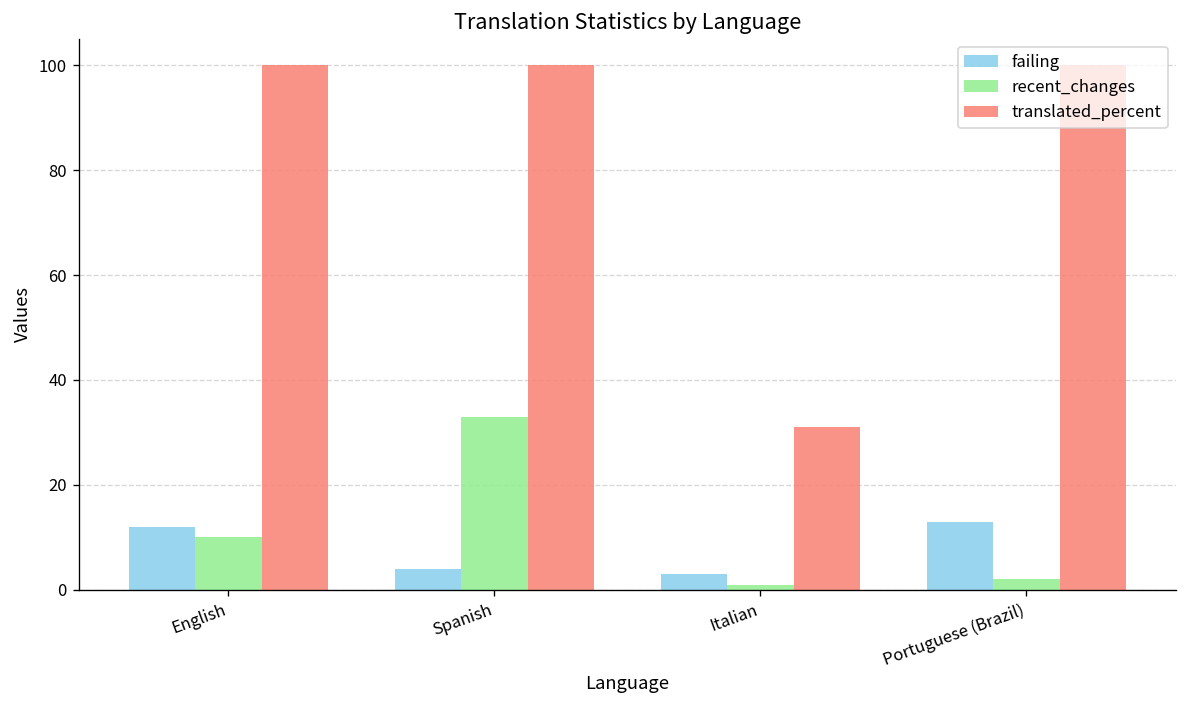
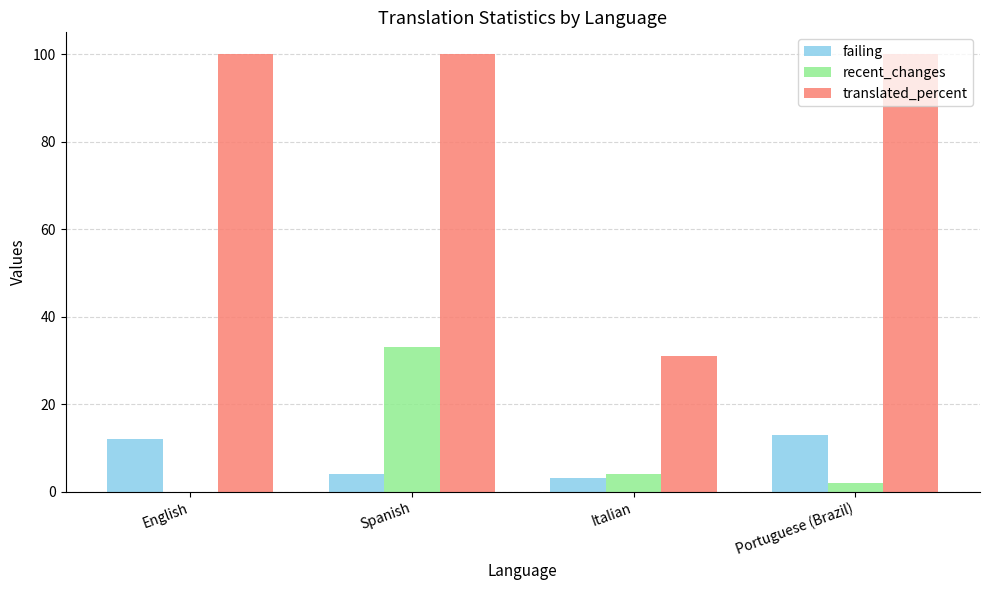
  {
    "failing": {
      "English": 12,
      "Spanish": 4,
      "Italian": 3,
      "Portuguese (Brazil)": 13
    },
    "recent_changes": {
-     "English": 10,
+     "English": 0,
      "Spanish": 33,
-     "Italian": 1,
+     "Italian": 4,
      "Portuguese (Brazil)": 2
    },
    "translated_percent": {
      "English": 100,
      "Spanish": 100,
      "Italian": 31
    }
  }
